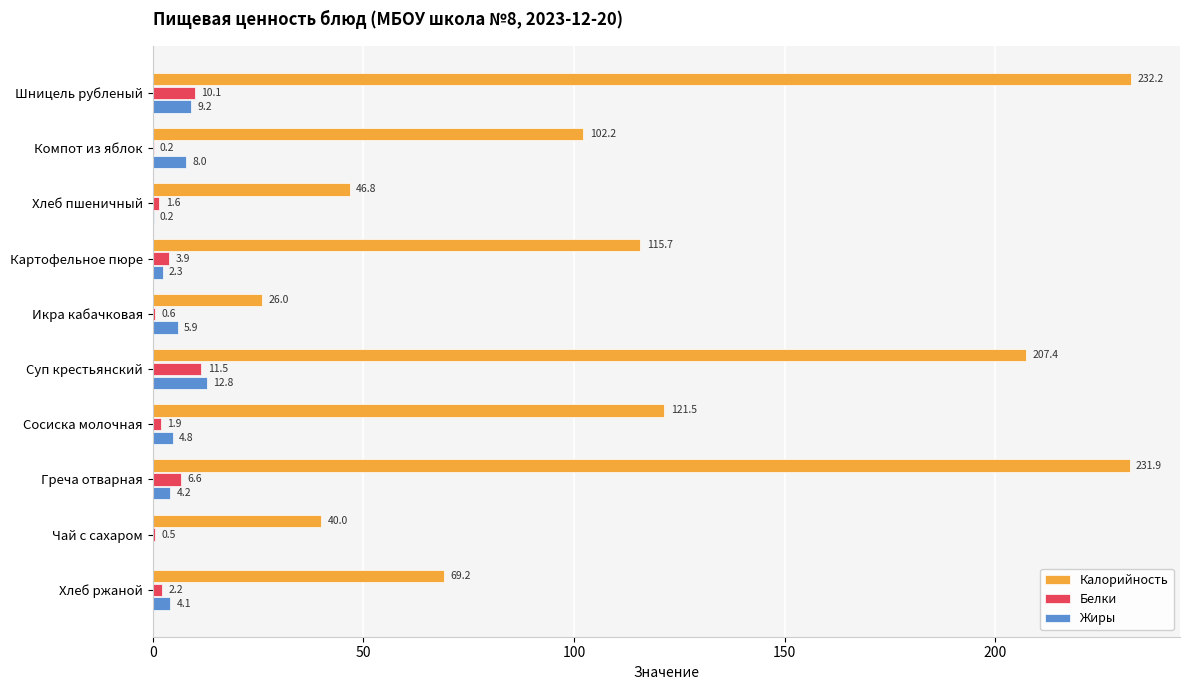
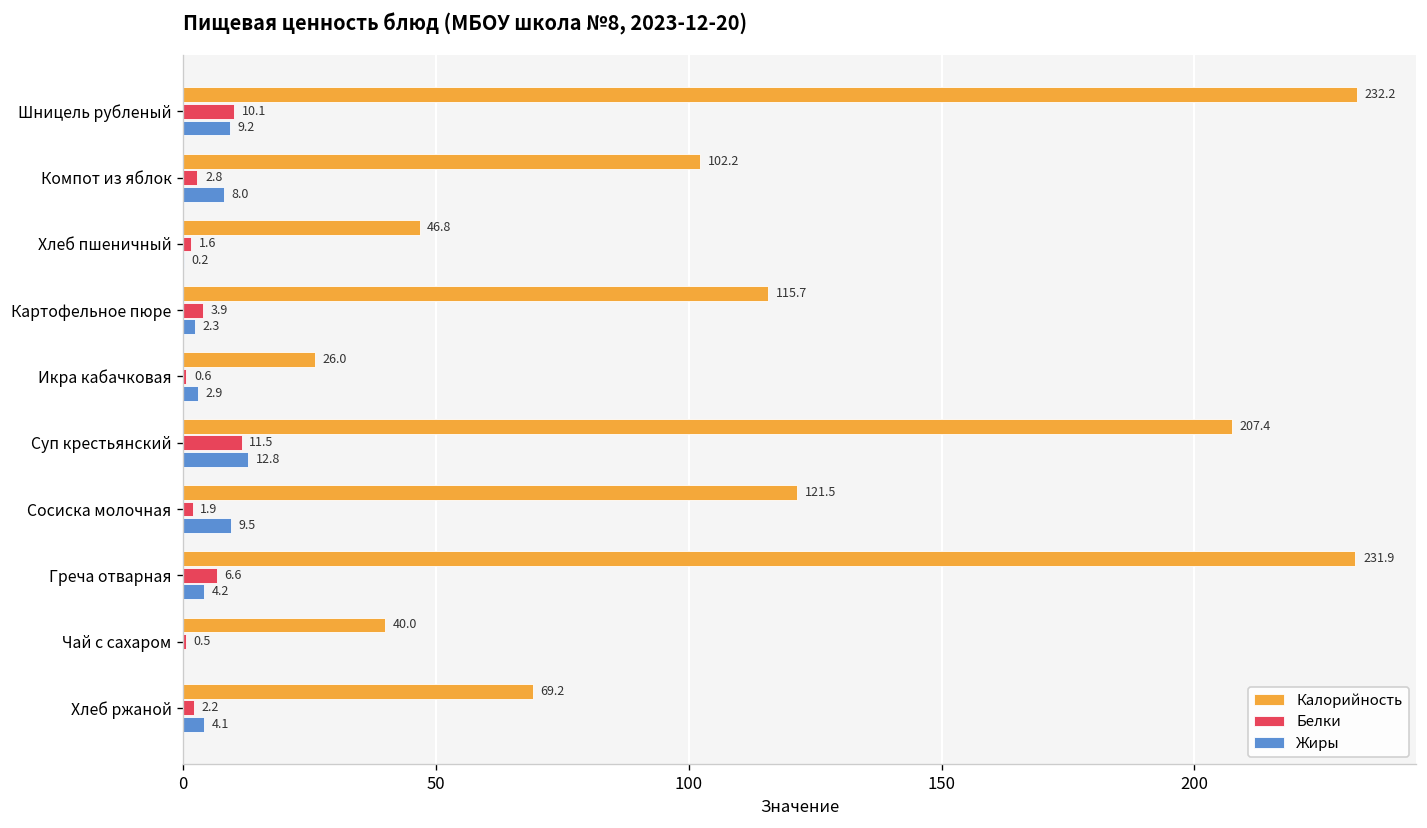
  {
    "Калорийность": {
      "Шницель рубленый": 232.2,
      "Компот из яблок": 102.2,
      "Хлеб пшеничный": 46.8,
      "Картофельное пюре": 115.7,
      "Икра кабачковая": 26.0,
      "Суп крестьянский": 207.4,
      "Сосиска молочная": 121.5,
      "Греча отварная": 231.9,
      "Чай с сахаром": 40.0,
      "Хлеб ржаной": 69.2
    },
    "Белки": {
      "Шницель рубленый": 10.1,
-     "Компот из яблок": 0.2,
+     "Компот из яблок": 2.8,
      "Хлеб пшеничный": 1.6,
      "Картофельное пюре": 3.9,
      "Икра кабачковая": 0.6,
      "Суп крестьянский": 11.5,
      "Сосиска молочная": 1.9,
      "Греча отварная": 6.6,
      "Чай с сахаром": 0.5,
      "Хлеб ржаной": 2.2
    },
    "Жиры": {
      "Шницель рубленый": 9.2,
      "Компот из яблок": 8.0,
      "Хлеб пшеничный": 0.2,
      "Картофельное пюре": 2.3,
-     "Икра кабачковая": 5.9,
+     "Икра кабачковая": 2.9,
      "Суп крестьянский": 12.8,
-     "Сосиска молочная": 4.8,
+     "Сосиска молочная": 9.5,
      "Греча отварная": 4.2,
      "Хлеб ржаной": 4.1
    }
  }
